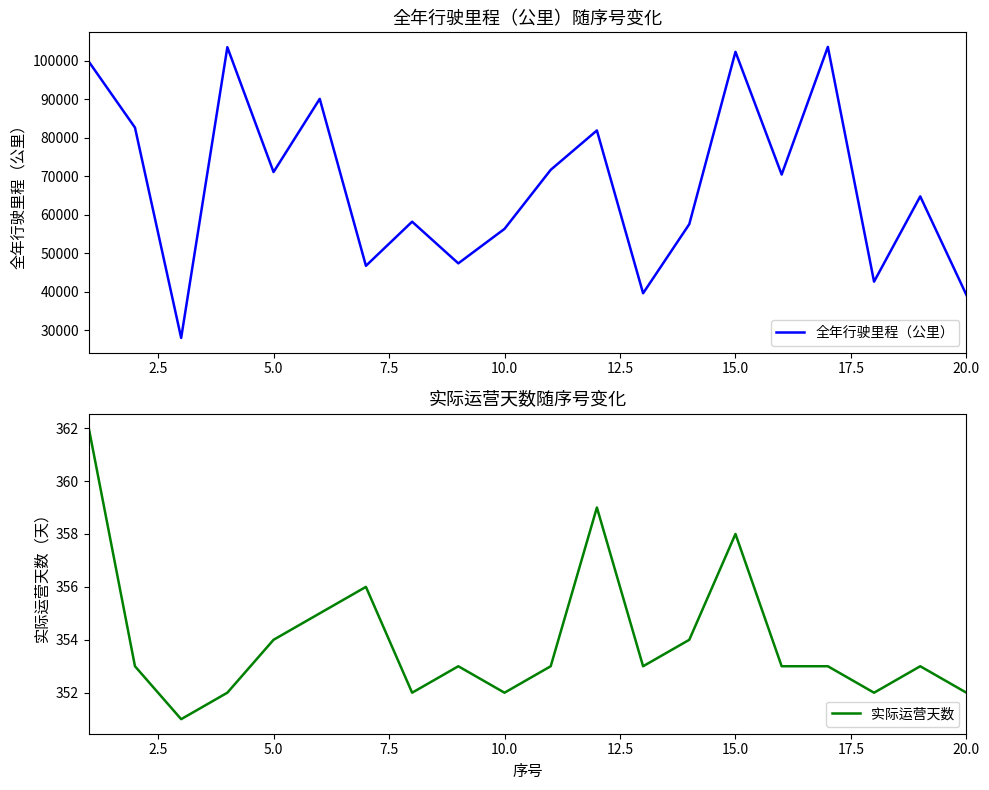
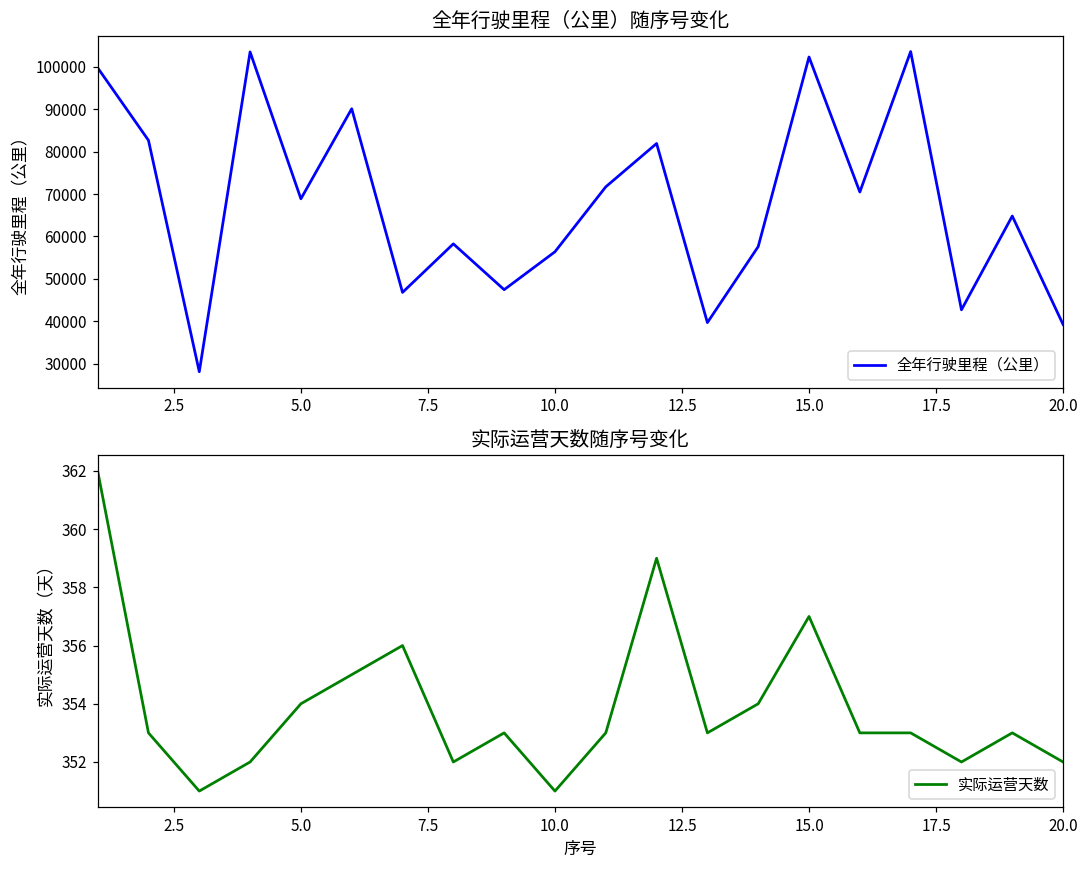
  {
    "全年行驶里程（公里）随序号变化": {
-     "5.0": 71000,
+     "5.0": 69000,
      "10.0": 56000,
      "15.0": 102000,
      "20.0": 39000
    },
    "实际运营天数随序号变化": {
      "5.0": 354,
-     "10.0": 352,
-     "15.0": 358,
+     "10.0": 351,
+     "15.0": 357,
      "20.0": 352
    }
  }
